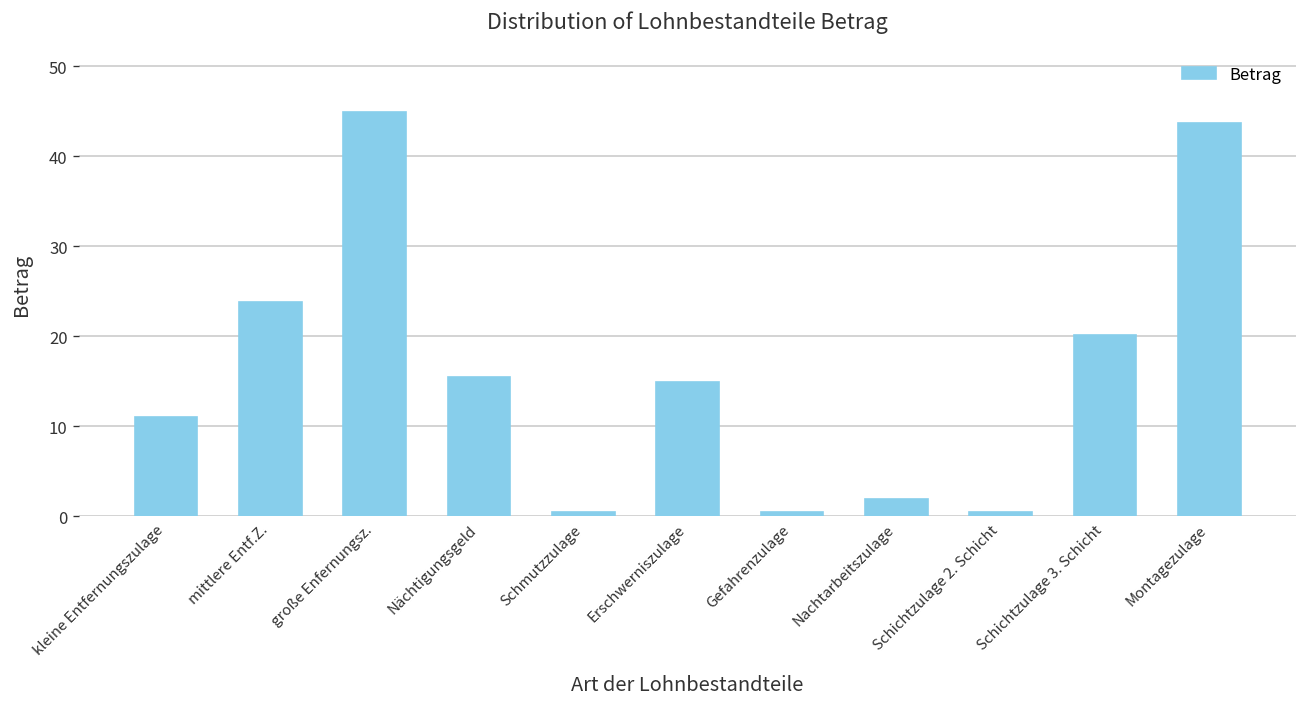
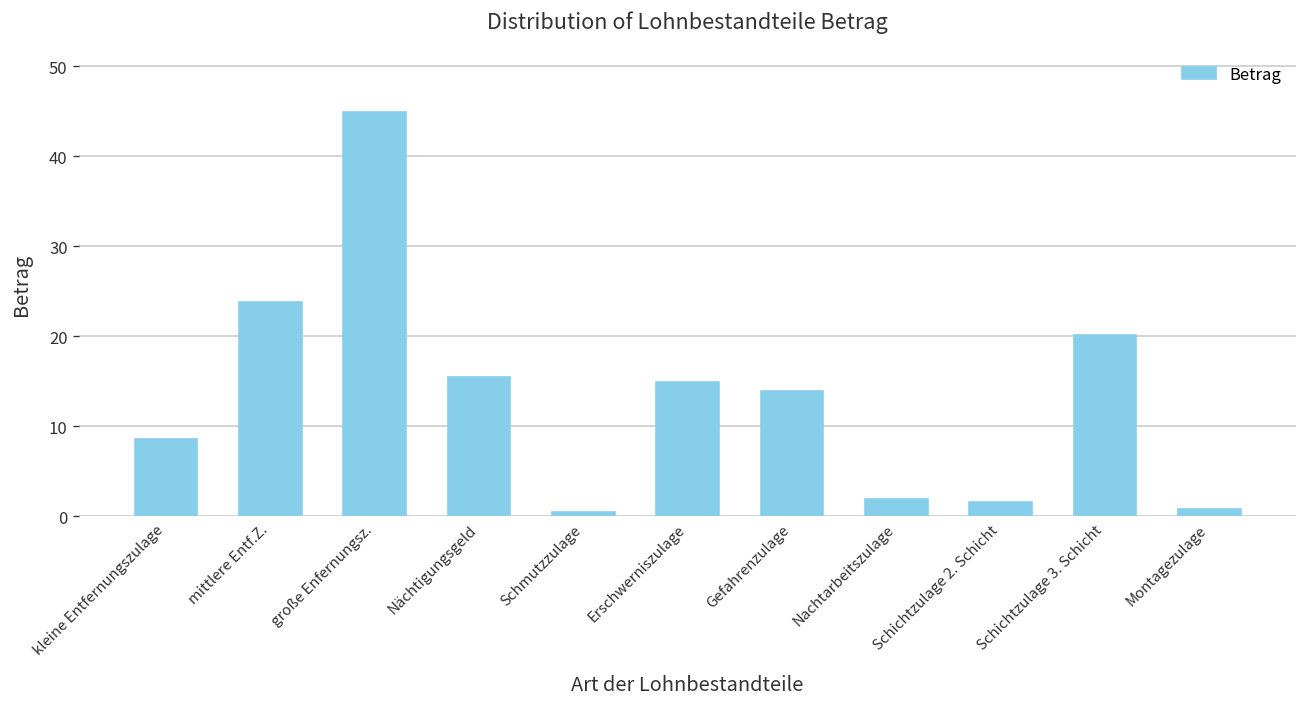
  {
-   "kleine Entfernungszulage": 11,
+   "kleine Entfernungszulage": 9,
    "mittlere Entf.Z.": 24,
    "große Enfernungsz.": 45,
    "Nächtigungsgeld": 16,
    "Schmutzzulage": 1,
    "Erschwerniszulage": 15,
-   "Gefahrenzulage": 1,
+   "Gefahrenzulage": 14,
    "Nachtarbeitszulage": 2,
-   "Schichtzulage 2. Schicht": 0,
+   "Schichtzulage 2. Schicht": 2,
    "Schichtzulage 3. Schicht": 20,
-   "Montagezulage": 44
+   "Montagezulage": 1
  }
